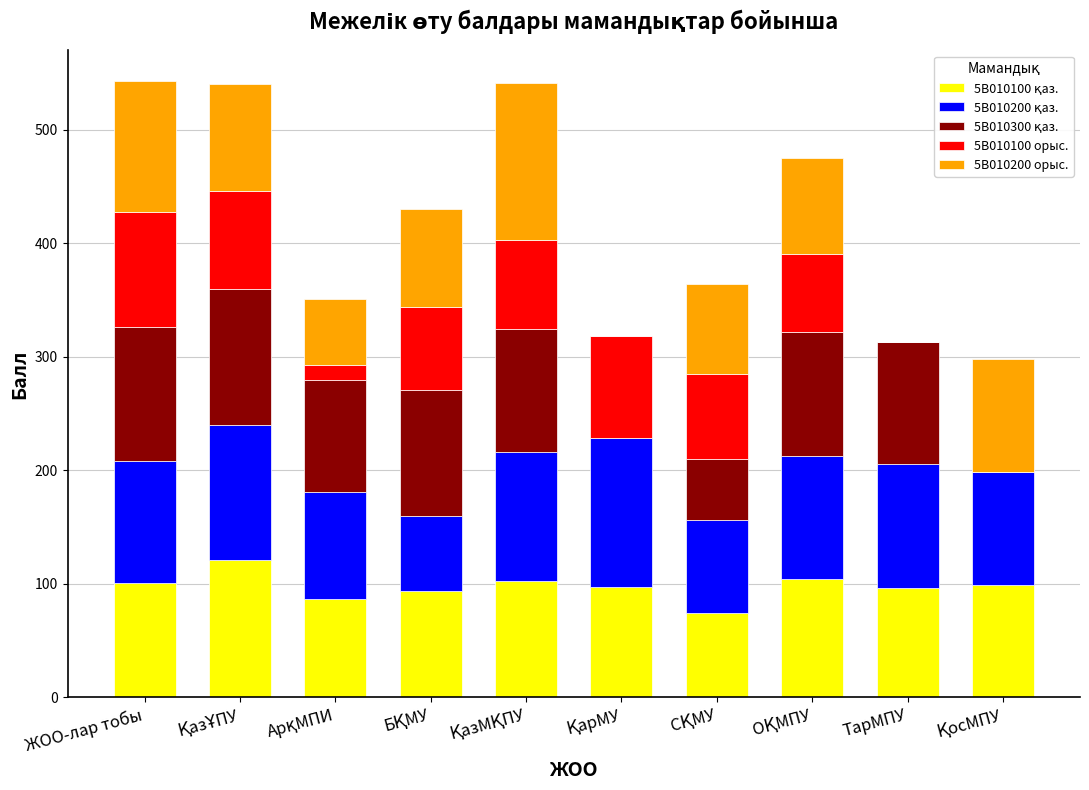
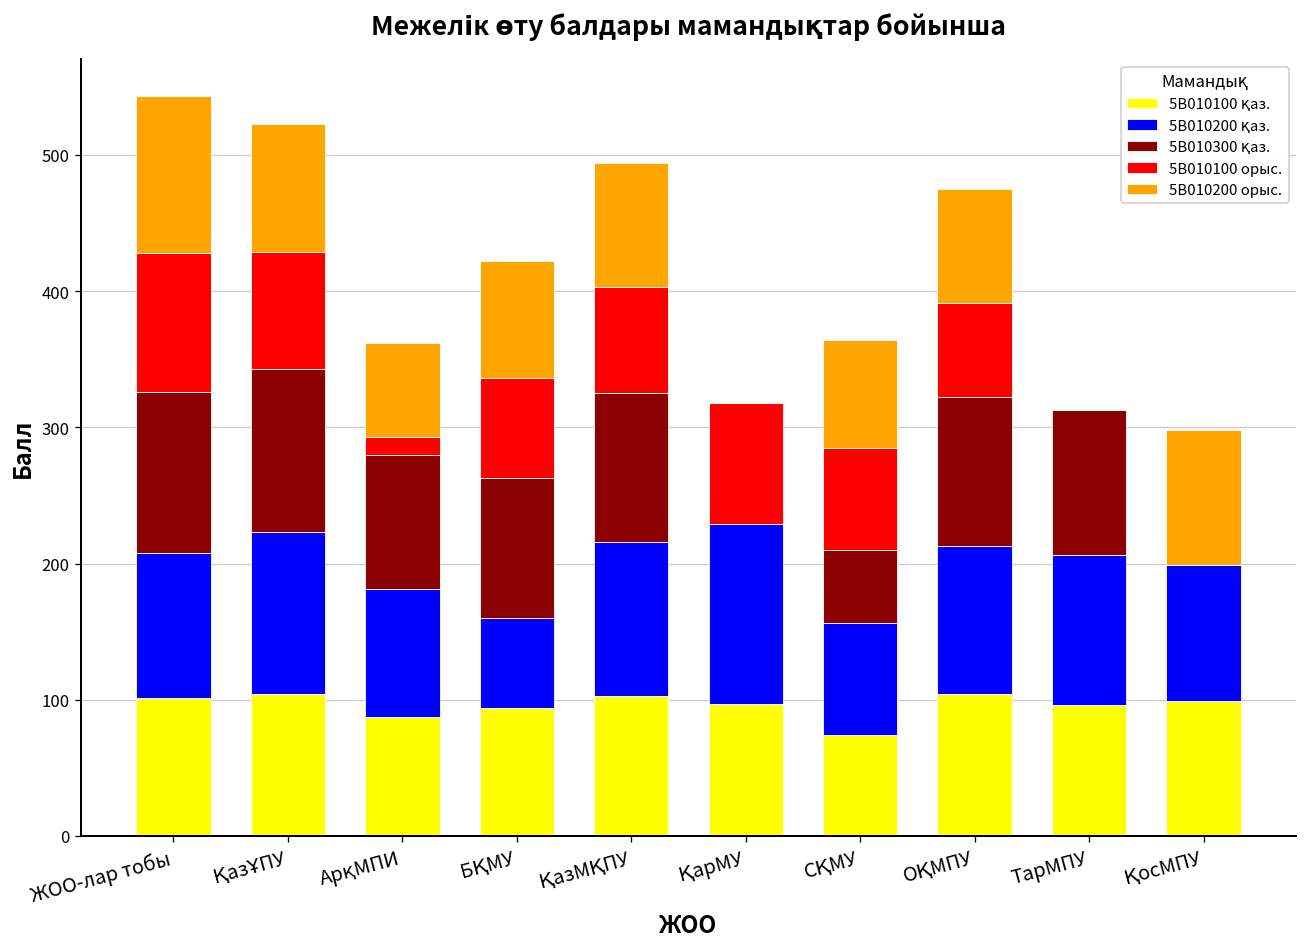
  {
    "5B010100 қаз.": {
      "ЖОО-лар тобы": 101,
-     "ҚазҰПУ": 121,
+     "ҚазҰПУ": 104,
      "АрқМПИ": 87,
      "БҚМУ": 94,
      "ҚазМҚПУ": 103,
      "ҚарМУ": 97,
      "СҚМУ": 74,
      "ОҚМПУ": 104,
      "ТарМПУ": 96,
      "ҚосМПУ": 99
    },
    "5B010200 қаз.": {
      "ЖОО-лар тобы": 107,
      "ҚазҰПУ": 119,
      "АрқМПИ": 94,
      "БҚМУ": 66,
      "ҚазМҚПУ": 113,
      "ҚарМУ": 132,
      "СҚМУ": 82,
      "ОҚМПУ": 109,
      "ТарМПУ": 110,
      "ҚосМПУ": 100
    },
    "5B010300 қаз.": {
      "ЖОО-лар тобы": 118,
      "ҚазҰПУ": 120,
      "АрқМПИ": 99,
-     "БҚМУ": 111,
+     "БҚМУ": 103,
      "ҚазМҚПУ": 109,
      "ҚарМУ": 0,
      "СҚМУ": 54,
      "ОҚМПУ": 109,
      "ТарМПУ": 107,
      "ҚосМПУ": 0
    },
    "5B010100 орыс.": {
      "ЖОО-лар тобы": 102,
      "ҚазҰПУ": 86,
      "АрқМПИ": 13,
      "БҚМУ": 73,
      "ҚазМҚПУ": 78,
      "ҚарМУ": 89,
      "СҚМУ": 75,
      "ОҚМПУ": 69,
      "ТарМПУ": 0,
      "ҚосМПУ": 0
    },
    "5B010200 орыс.": {
      "ЖОО-лар тобы": 115,
      "ҚазҰПУ": 94,
-     "АрқМПИ": 58,
+     "АрқМПИ": 69,
      "БҚМУ": 86,
-     "ҚазМҚПУ": 138,
+     "ҚазМҚПУ": 91,
      "ҚарМУ": 0,
      "СҚМУ": 79,
      "ОҚМПУ": 84,
      "ТарМПУ": 0,
      "ҚосМПУ": 99
    }
  }
